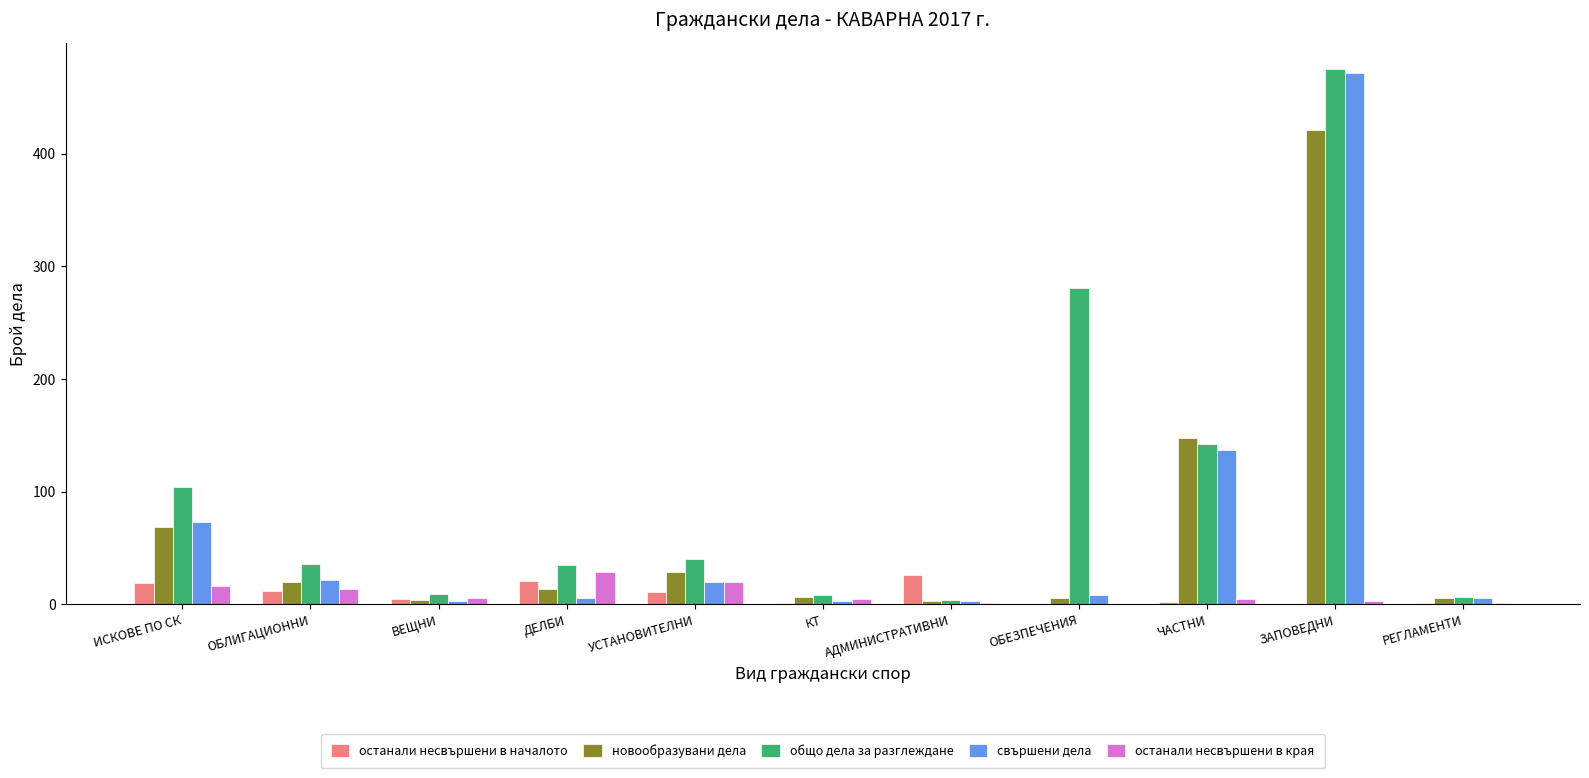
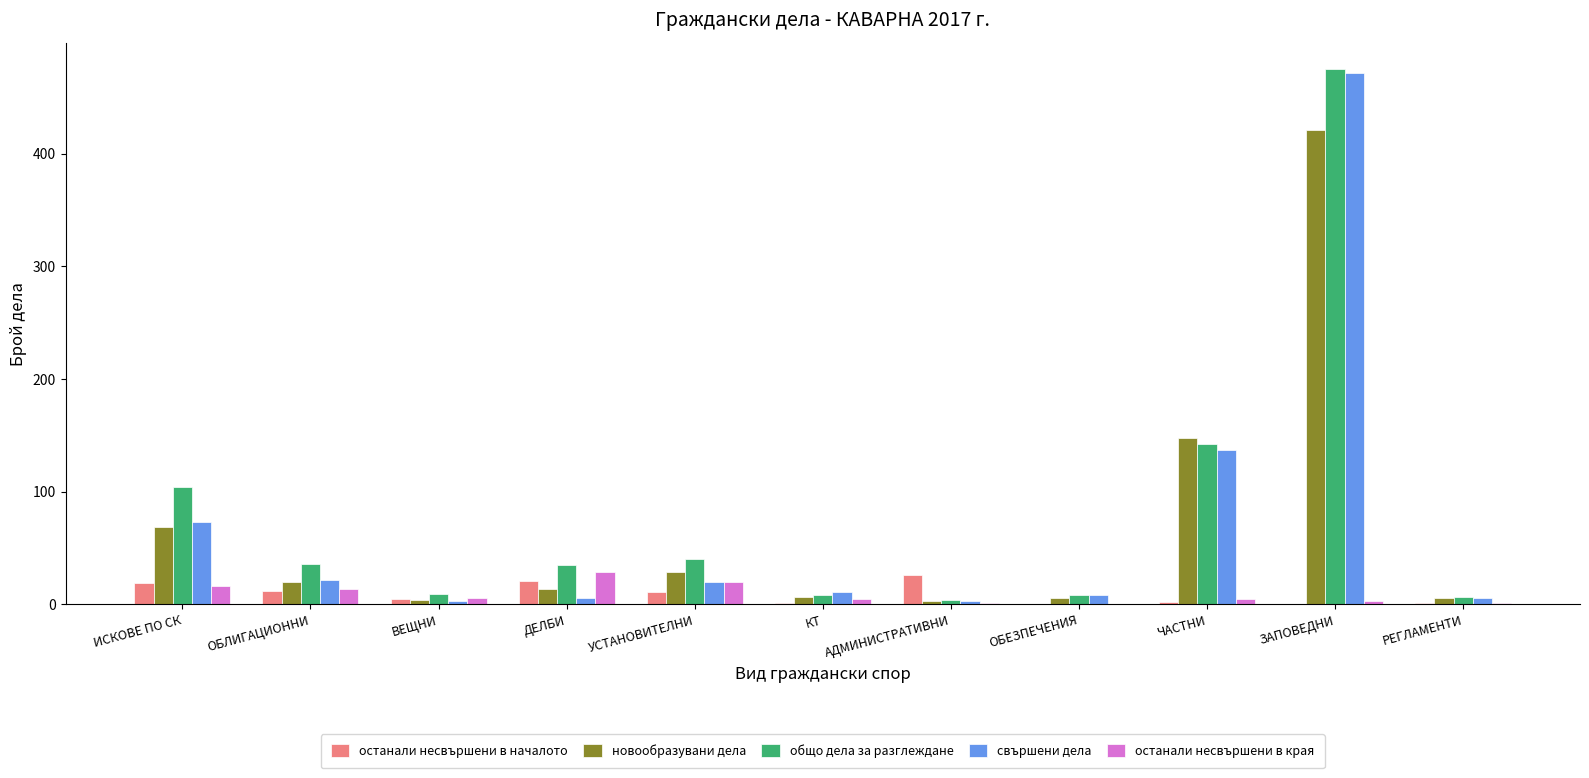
  {
    "останали несвършени в началото": {
      "ИСКОВЕ ПО СК": 19,
      "ОБЛИГАЦИОННИ": 12,
      "ВЕЩНИ": 5,
      "ДЕЛБИ": 21,
      "УСТАНОВИТЕЛНИ": 11,
      "АДМИНИСТРАТИВНИ": 26,
      "ОБЕЗПЕЧЕНИЯ": 0,
      "ЗАПОВЕДНИ": 0
    },
    "новообразувани дела": {
      "ИСКОВЕ ПО СК": 69,
      "ОБЛИГАЦИОННИ": 20,
      "ВЕЩНИ": 4,
      "ДЕЛБИ": 14,
      "УСТАНОВИТЕЛНИ": 29,
      "КТ": 7,
      "АДМИНИСТРАТИВНИ": 3,
      "ОБЕЗПЕЧЕНИЯ": 6,
      "ЧАСТНИ": 148,
      "ЗАПОВЕДНИ": 421,
      "РЕГЛАМЕНТИ": 6
    },
    "общо дела за разглеждане": {
      "ИСКОВЕ ПО СК": 104,
      "ОБЛИГАЦИОННИ": 36,
      "ВЕЩНИ": 9,
      "ДЕЛБИ": 35,
      "УСТАНОВИТЕЛНИ": 40,
      "КТ": 8,
      "АДМИНИСТРАТИВНИ": 4,
-     "ОБЕЗПЕЧЕНИЯ": 281,
+     "ОБЕЗПЕЧЕНИЯ": 8,
      "ЧАСТНИ": 142,
      "ЗАПОВЕДНИ": 475,
      "РЕГЛАМЕНТИ": 7
    },
    "свършени дела": {
      "ИСКОВЕ ПО СК": 73,
      "ОБЛИГАЦИОННИ": 22,
      "ВЕЩНИ": 3,
      "ДЕЛБИ": 6,
      "УСТАНОВИТЕЛНИ": 20,
-     "КТ": 3,
+     "КТ": 11,
      "АДМИНИСТРАТИВНИ": 3,
      "ОБЕЗПЕЧЕНИЯ": 8,
      "ЧАСТНИ": 137,
      "ЗАПОВЕДНИ": 472,
      "РЕГЛАМЕНТИ": 6
    },
    "останали несвършени в края": {
      "ИСКОВЕ ПО СК": 16,
      "ОБЛИГАЦИОННИ": 14,
      "ВЕЩНИ": 6,
      "ДЕЛБИ": 29,
      "УСТАНОВИТЕЛНИ": 20,
      "КТ": 5,
      "ОБЕЗПЕЧЕНИЯ": 0,
      "ЧАСТНИ": 5,
      "ЗАПОВЕДНИ": 3
    }
  }
